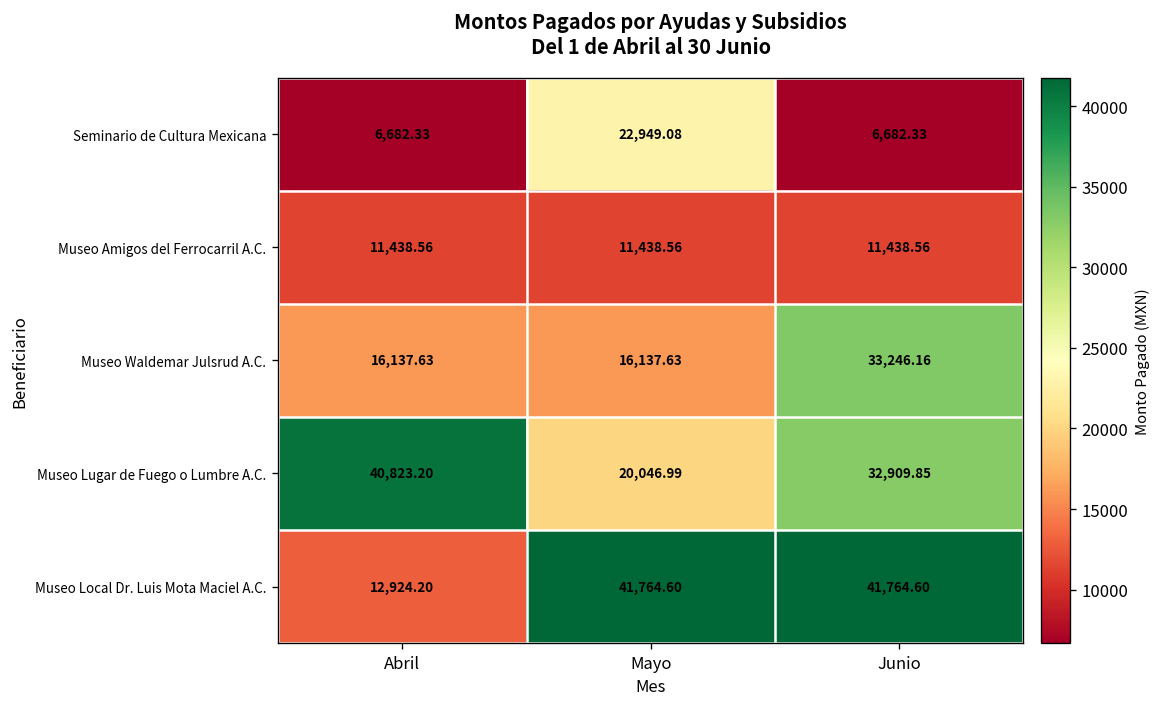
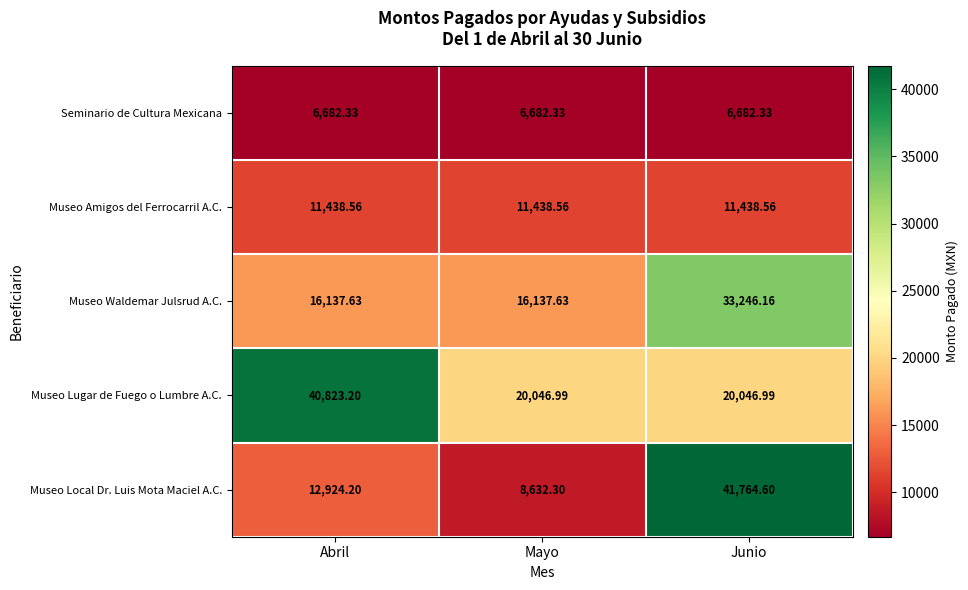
  {
    "Seminario de Cultura Mexicana": {
      "Abril": "6,682.33",
-     "Mayo": "22,949.08",
+     "Mayo": "6,682.33",
      "Junio": "6,682.33"
    },
    "Museo Amigos del Ferrocarril A.C.": {
      "Abril": "11,438.56",
      "Mayo": "11,438.56",
      "Junio": "11,438.56"
    },
    "Museo Waldemar Julsrud A.C.": {
      "Abril": "16,137.63",
      "Mayo": "16,137.63",
      "Junio": "33,246.16"
    },
    "Museo Lugar de Fuego o Lumbre A.C.": {
      "Abril": "40,823.20",
      "Mayo": "20,046.99",
-     "Junio": "32,909.85"
+     "Junio": "20,046.99"
    },
    "Museo Local Dr. Luis Mota Maciel A.C.": {
      "Abril": "12,924.20",
-     "Mayo": "41,764.60",
+     "Mayo": "8,632.30",
      "Junio": "41,764.60"
    }
  }
